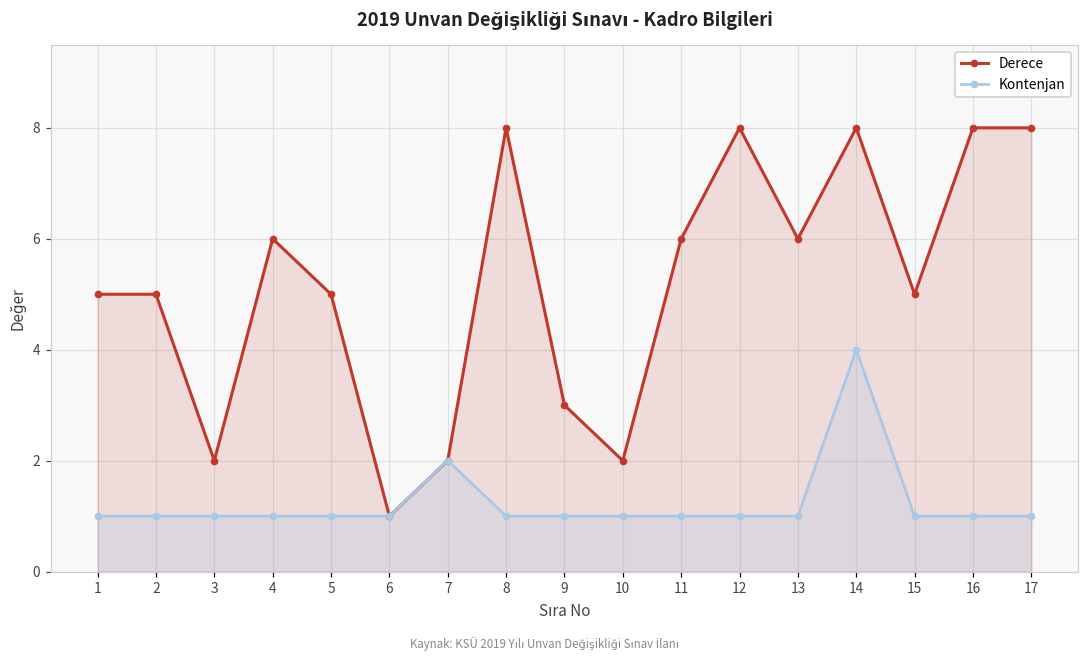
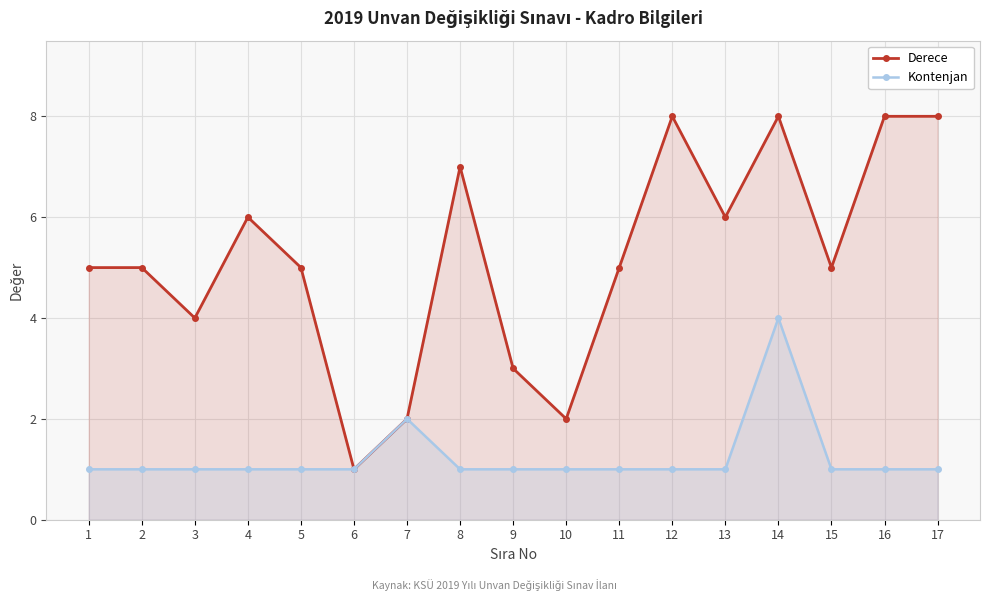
  {
    "Derece": {
      "1": 5,
      "2": 5,
-     "3": 2,
+     "3": 4,
      "4": 6,
      "5": 5,
-     "8": 8,
+     "8": 7,
      "9": 3,
      "10": 2,
-     "11": 6,
+     "11": 5,
      "12": 8,
      "13": 6,
      "14": 8,
      "15": 5,
      "16": 8,
      "17": 8
    },
    "Kontenjan": {
      "1": 1,
      "2": 1,
      "3": 1,
      "4": 1,
      "5": 1,
      "8": 1,
      "9": 1,
      "10": 1,
      "11": 1,
      "12": 1,
      "13": 1,
      "14": 4,
      "15": 1,
      "16": 1,
      "17": 1
    }
  }
